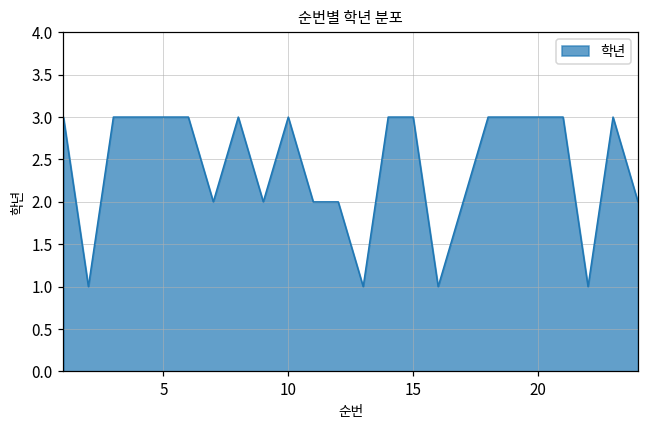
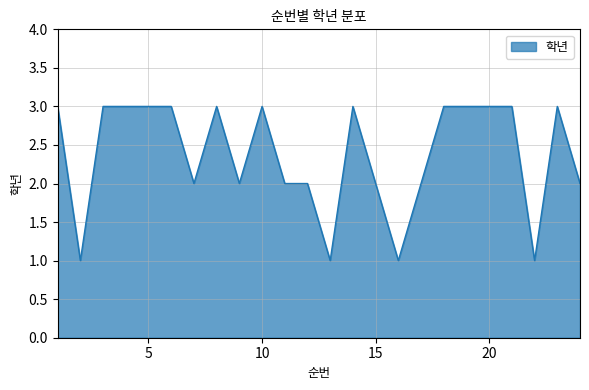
  {
    "5": 3,
    "10": 3,
-   "15": 3,
+   "15": 2,
    "20": 3
  }
